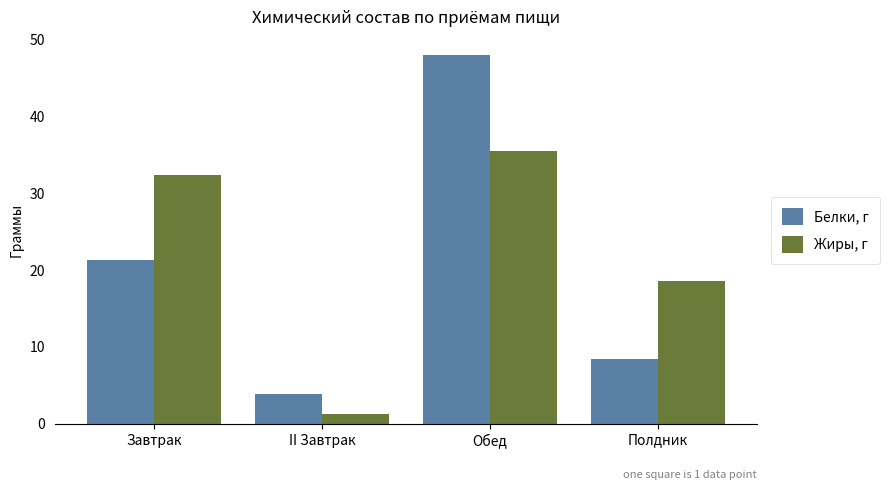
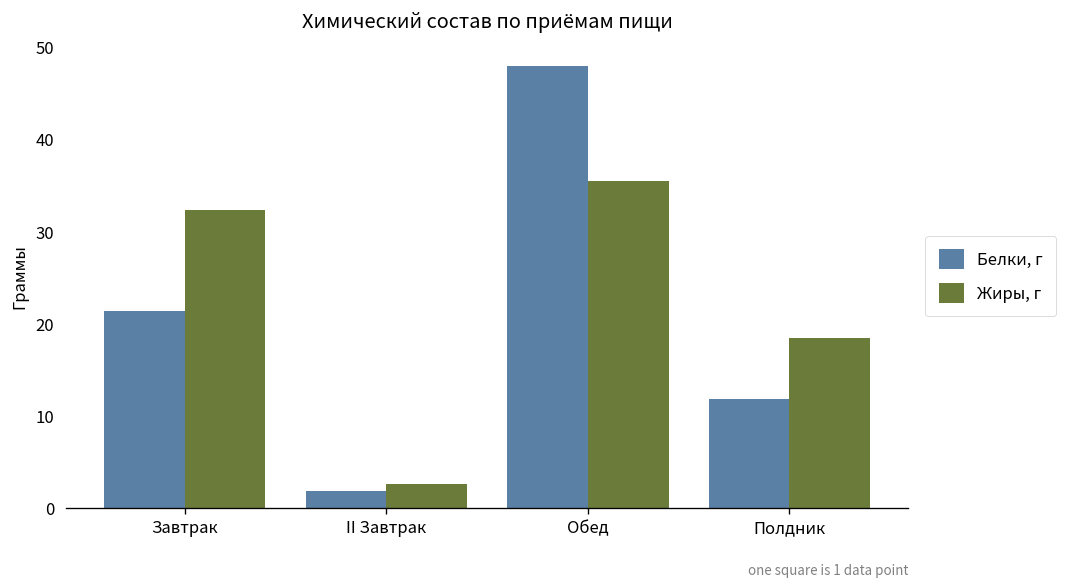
  {
    "Белки, г": {
      "Завтрак": 21,
-     "II Завтрак": 4,
+     "II Завтрак": 2,
      "Обед": 48,
-     "Полдник": 8
+     "Полдник": 12
    },
    "Жиры, г": {
      "Завтрак": 32,
-     "II Завтрак": 1,
+     "II Завтрак": 3,
      "Обед": 36,
      "Полдник": 19
    }
  }
